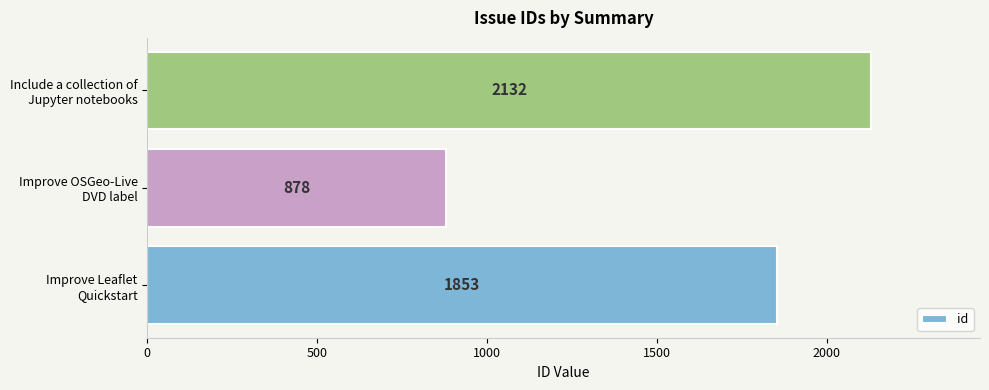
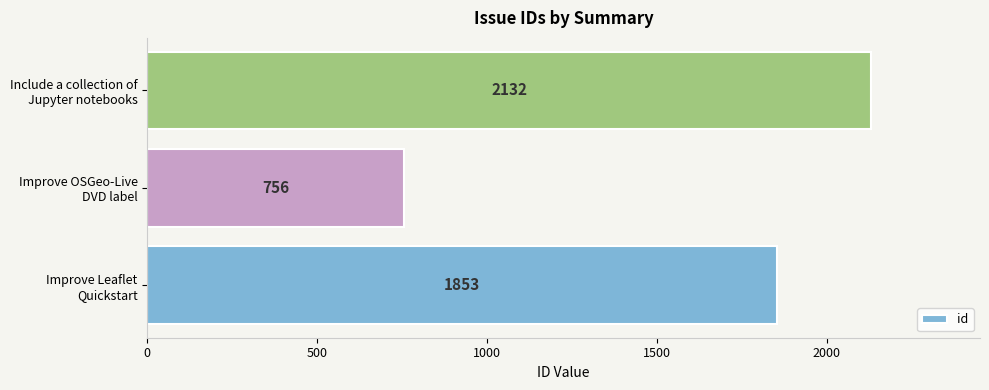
  {
    "Include a collection of Jupyter notebooks": 2132,
-   "Improve OSGeo-Live DVD label": 878,
+   "Improve OSGeo-Live DVD label": 756,
    "Improve Leaflet Quickstart": 1853
  }
